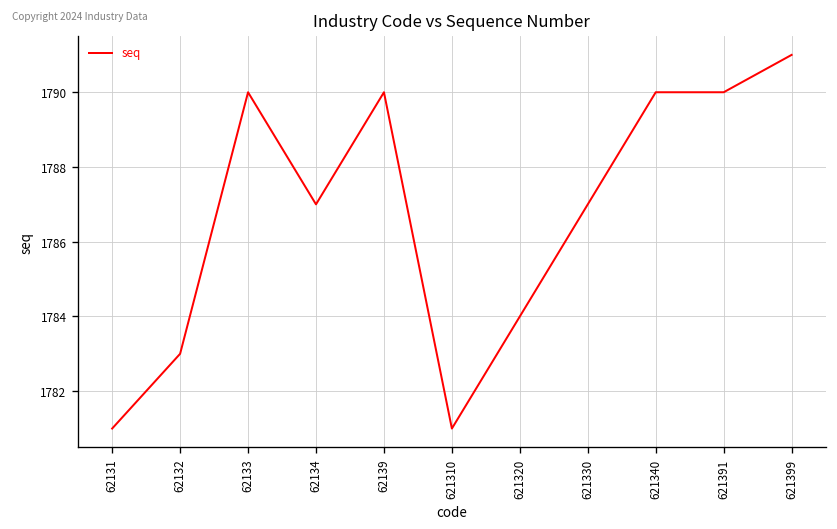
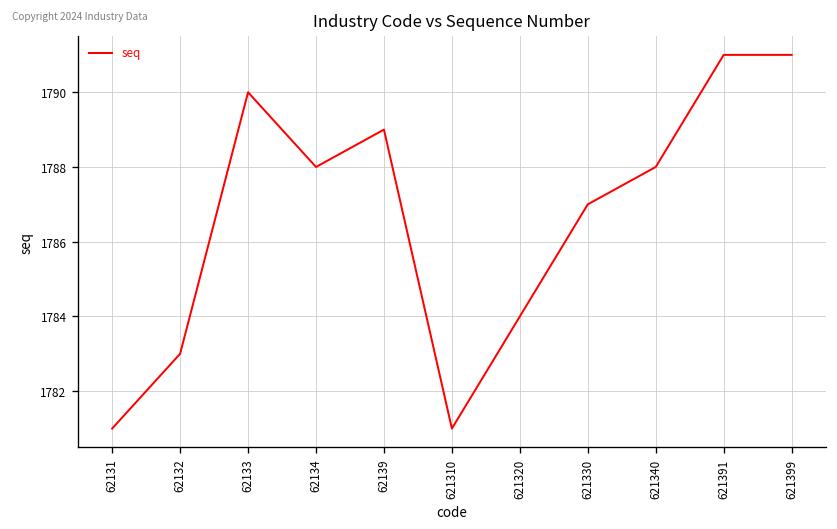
  {
    "62131": 1781,
    "62132": 1783,
    "62133": 1790,
-   "62134": 1787,
-   "62139": 1790,
+   "62134": 1788,
+   "62139": 1789,
    "621310": 1781,
    "621320": 1784,
    "621330": 1787,
-   "621340": 1790,
-   "621391": 1790,
+   "621340": 1788,
+   "621391": 1791,
    "621399": 1791
  }
